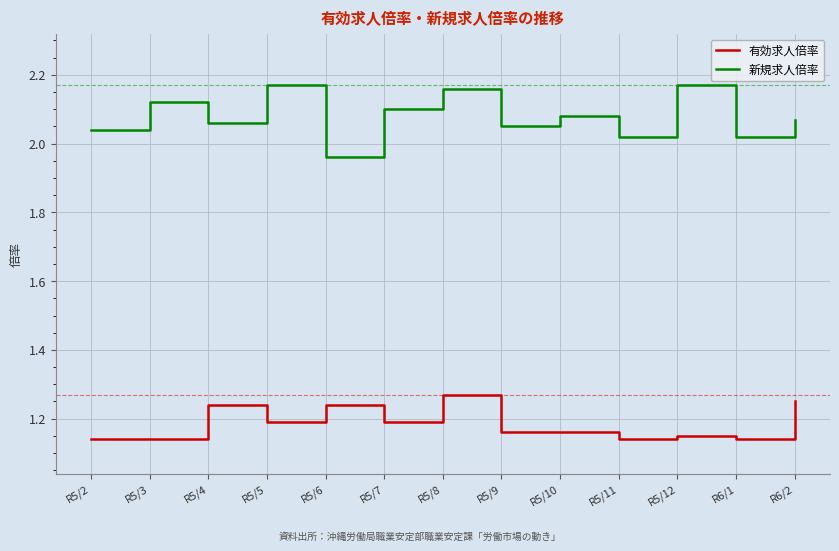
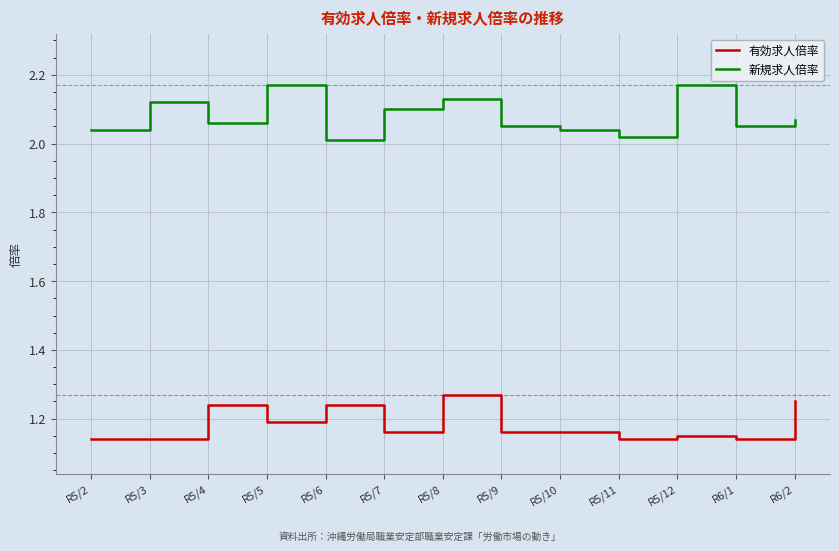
  {
    "有効求人倍率": {
      "R5/2": 1.14,
      "R5/3": 1.14,
      "R5/4": 1.24,
      "R5/5": 1.19,
      "R5/6": 1.24,
-     "R5/7": 1.19,
+     "R5/7": 1.16,
      "R5/8": 1.27,
      "R5/9": 1.16,
      "R5/10": 1.16,
      "R5/11": 1.14,
      "R5/12": 1.15,
      "R6/1": 1.14,
      "R6/2": 1.25
    },
    "新規求人倍率": {
      "R5/2": 2.04,
      "R5/3": 2.12,
      "R5/4": 2.06,
      "R5/5": 2.17,
-     "R5/6": 1.96,
+     "R5/6": 2.01,
      "R5/7": 2.10,
-     "R5/8": 2.16,
+     "R5/8": 2.13,
      "R5/9": 2.05,
-     "R5/10": 2.08,
+     "R5/10": 2.04,
      "R5/11": 2.02,
      "R5/12": 2.17,
-     "R6/1": 2.02,
+     "R6/1": 2.05,
      "R6/2": 2.07
    }
  }
